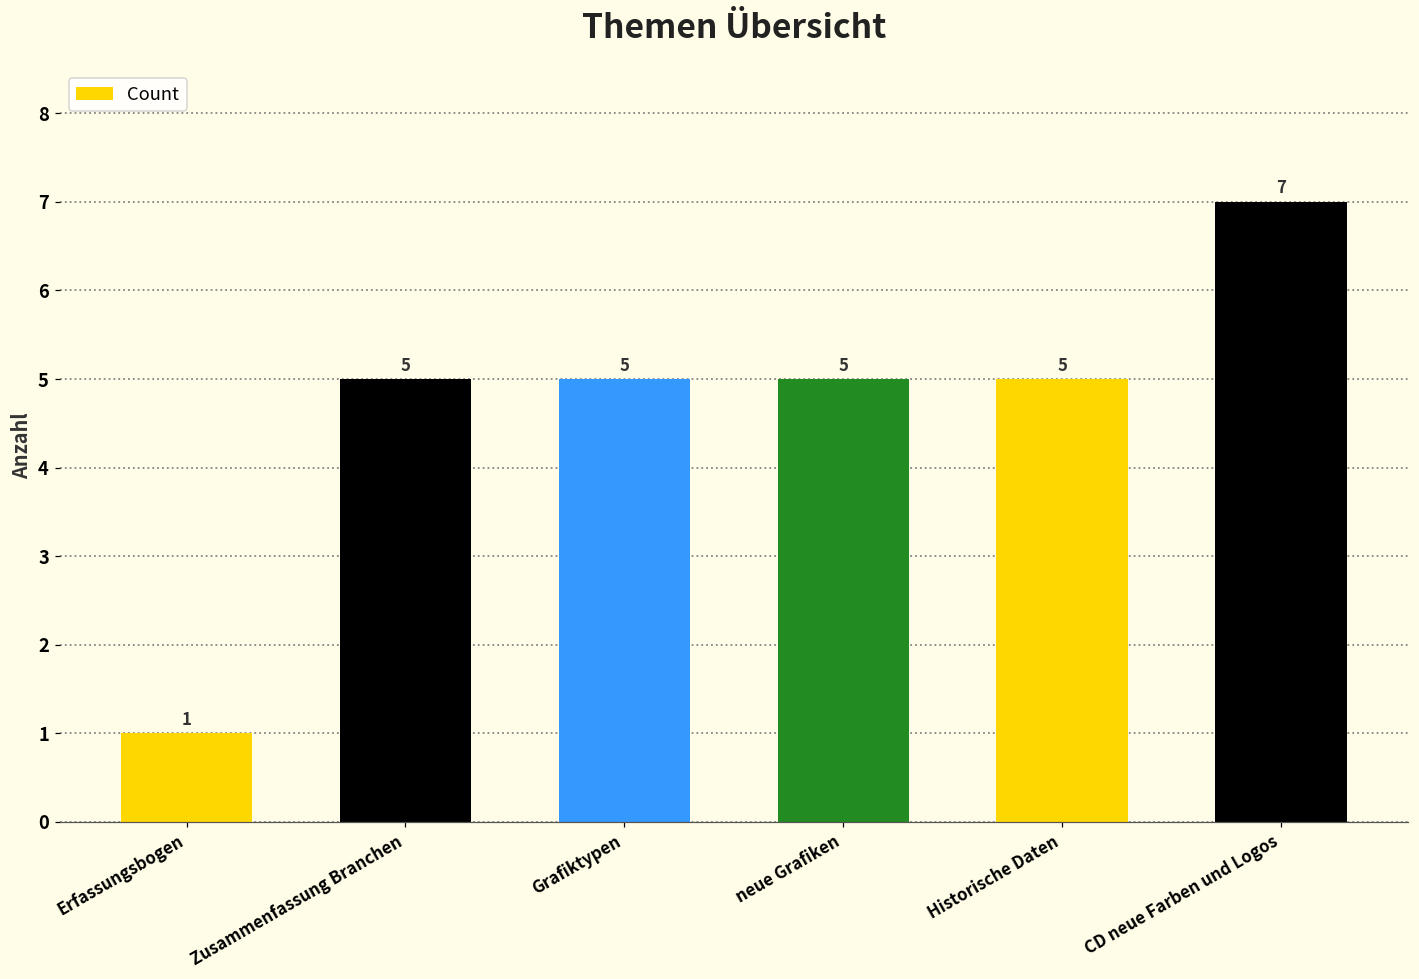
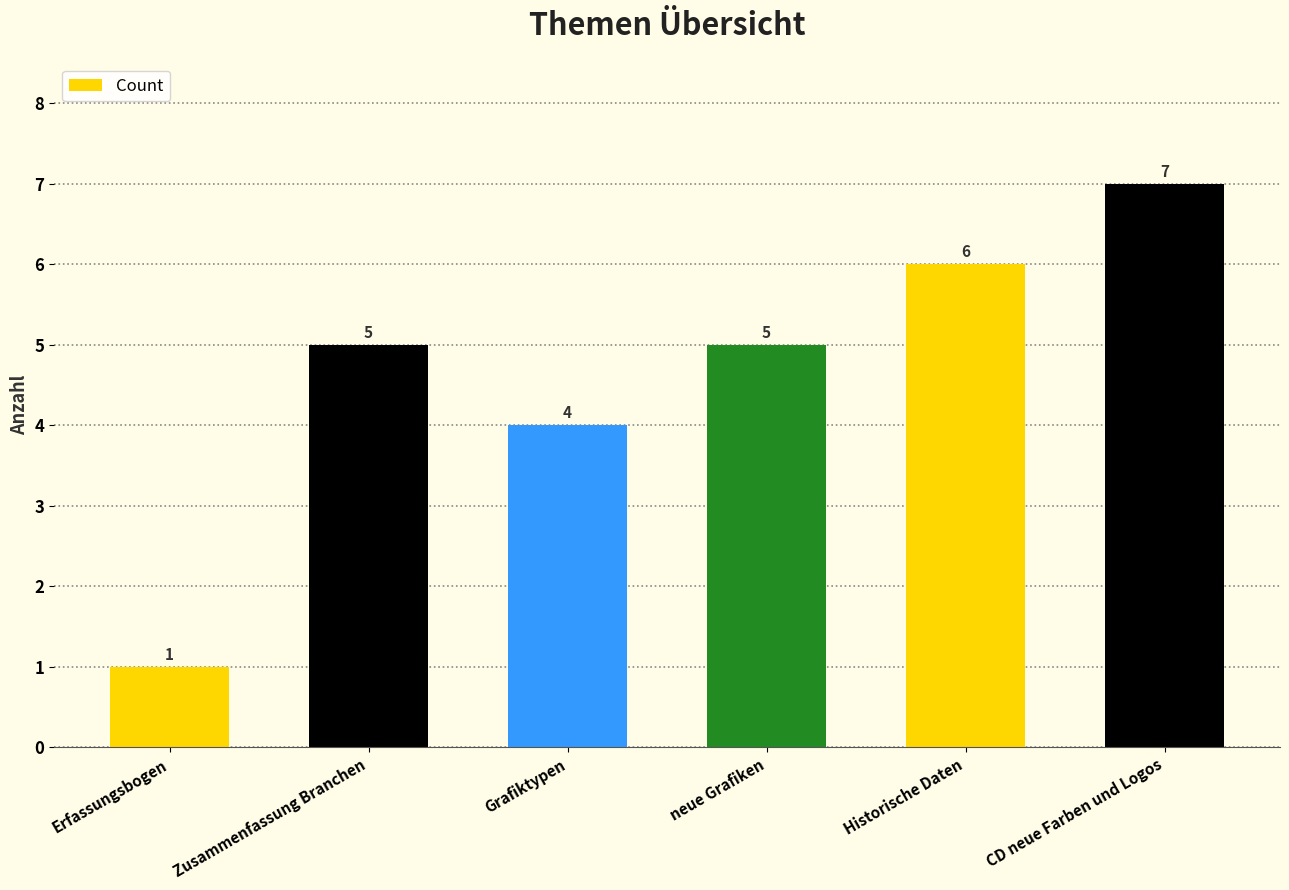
  {
    "Erfassungsbogen": 1,
    "Zusammenfassung Branchen": 5,
-   "Grafiktypen": 5,
+   "Grafiktypen": 4,
    "neue Grafiken": 5,
-   "Historische Daten": 5,
+   "Historische Daten": 6,
    "CD neue Farben und Logos": 7
  }
